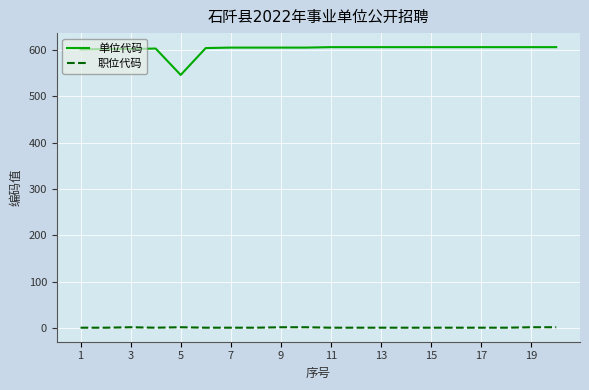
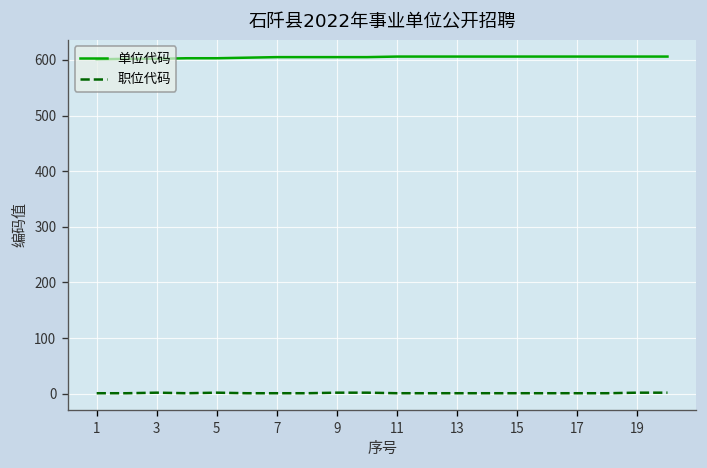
  {
    "单位代码": {
-     "5": 550,
+     "5": 600,
      "7": 610,
      "9": 610,
      "11": 610,
      "13": 610,
      "15": 610,
      "17": 610,
      "19": 610
    },
    "职位代码": {
      "1": 0,
      "3": 0,
      "5": 0,
      "7": 0,
      "9": 0,
      "11": 0,
      "13": 0,
      "15": 0,
      "17": 0,
      "19": 0
    }
  }
